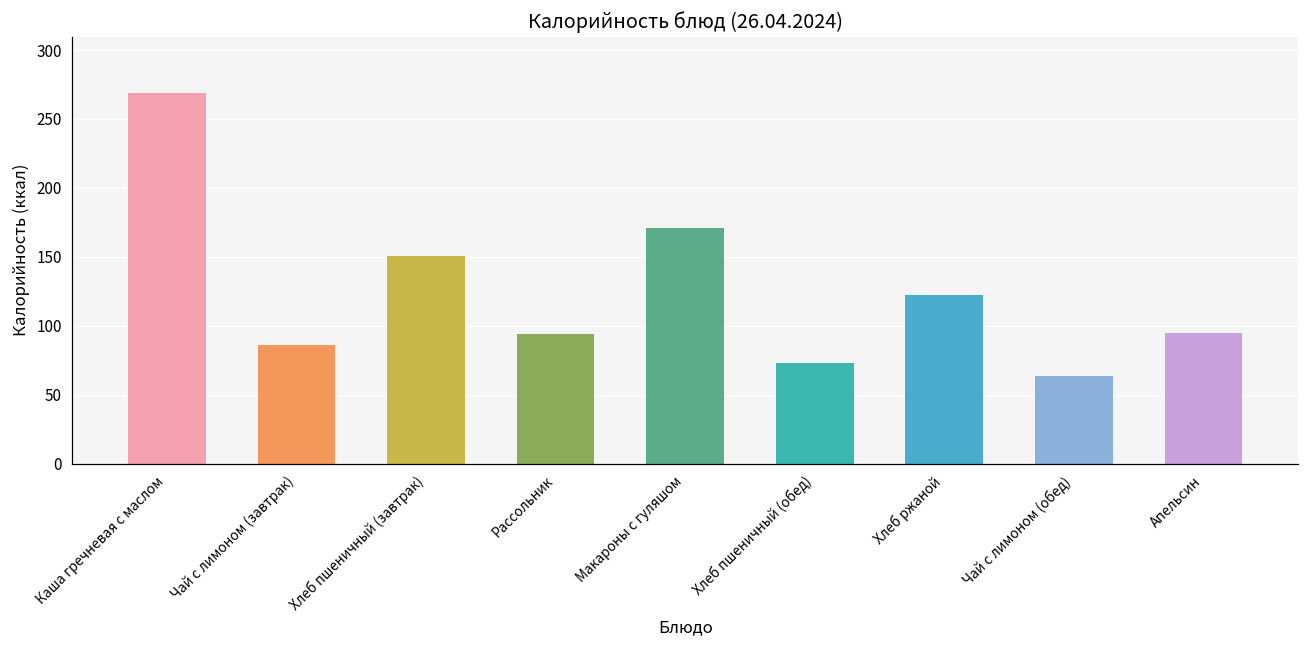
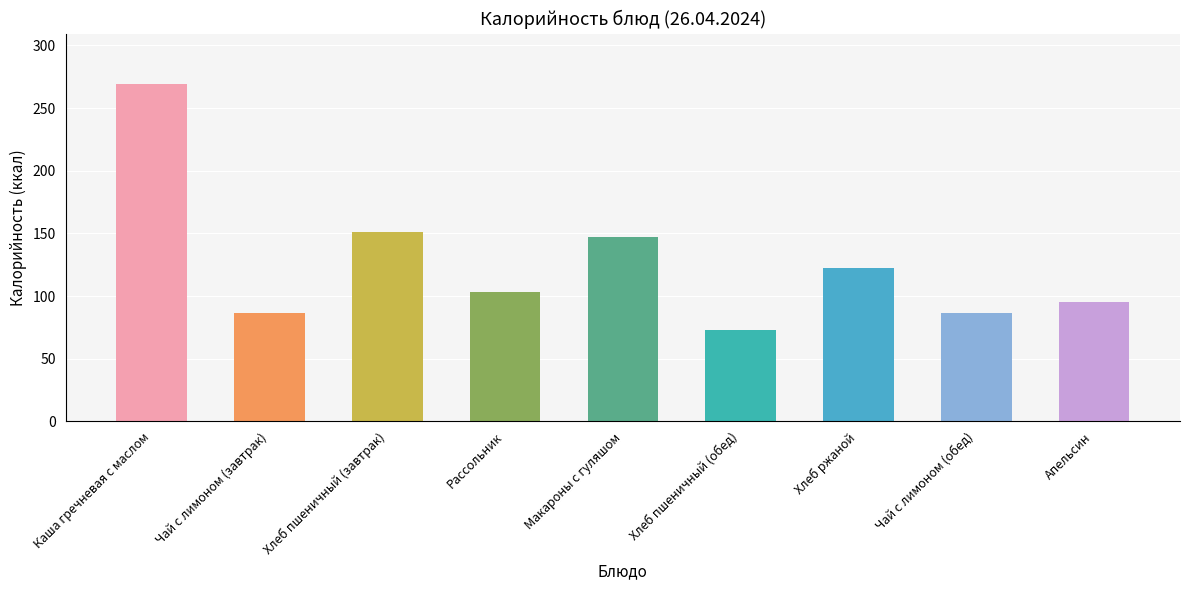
  {
    "Каша гречневая с маслом": 269,
    "Чай с лимоном (завтрак)": 86,
    "Хлеб пшеничный (завтрак)": 151,
-   "Рассольник": 94,
-   "Макароны с гуляшом": 171,
+   "Рассольник": 103,
+   "Макароны с гуляшом": 147,
    "Хлеб пшеничный (обед)": 73,
    "Хлеб ржаной": 123,
-   "Чай с лимоном (обед)": 63,
+   "Чай с лимоном (обед)": 86,
    "Апельсин": 95
  }
